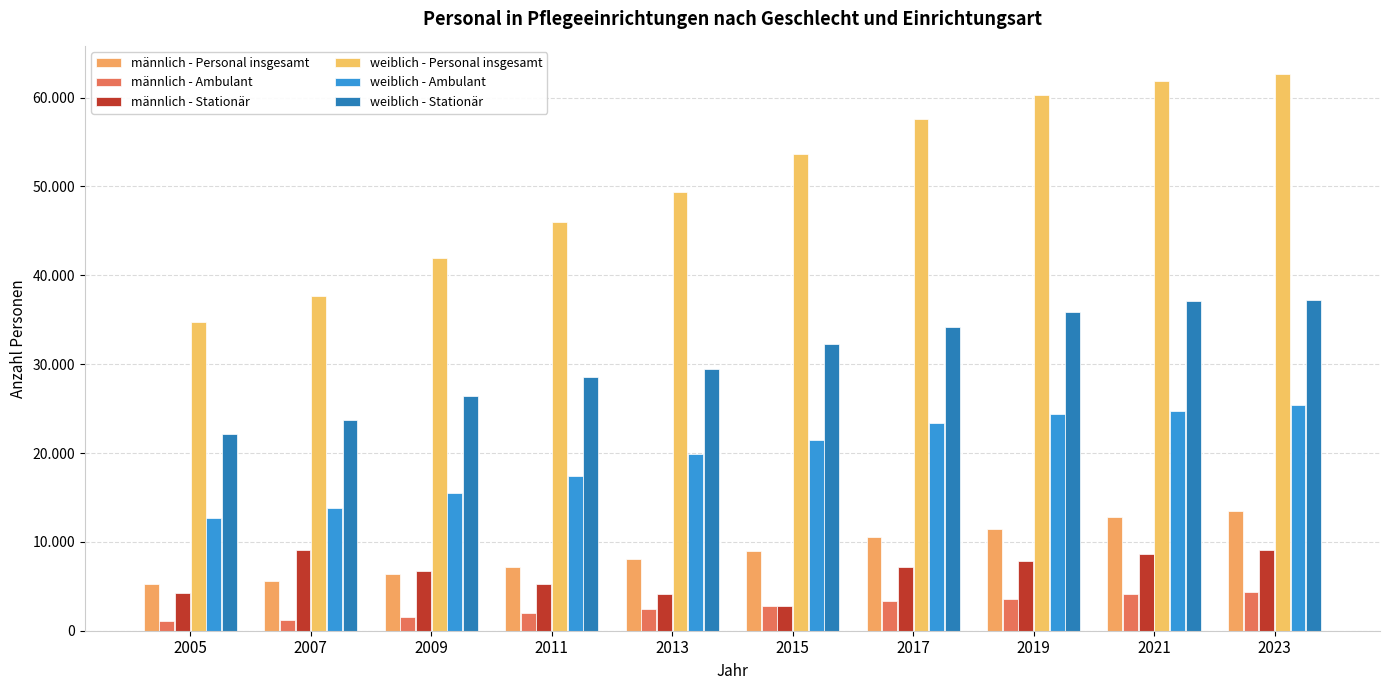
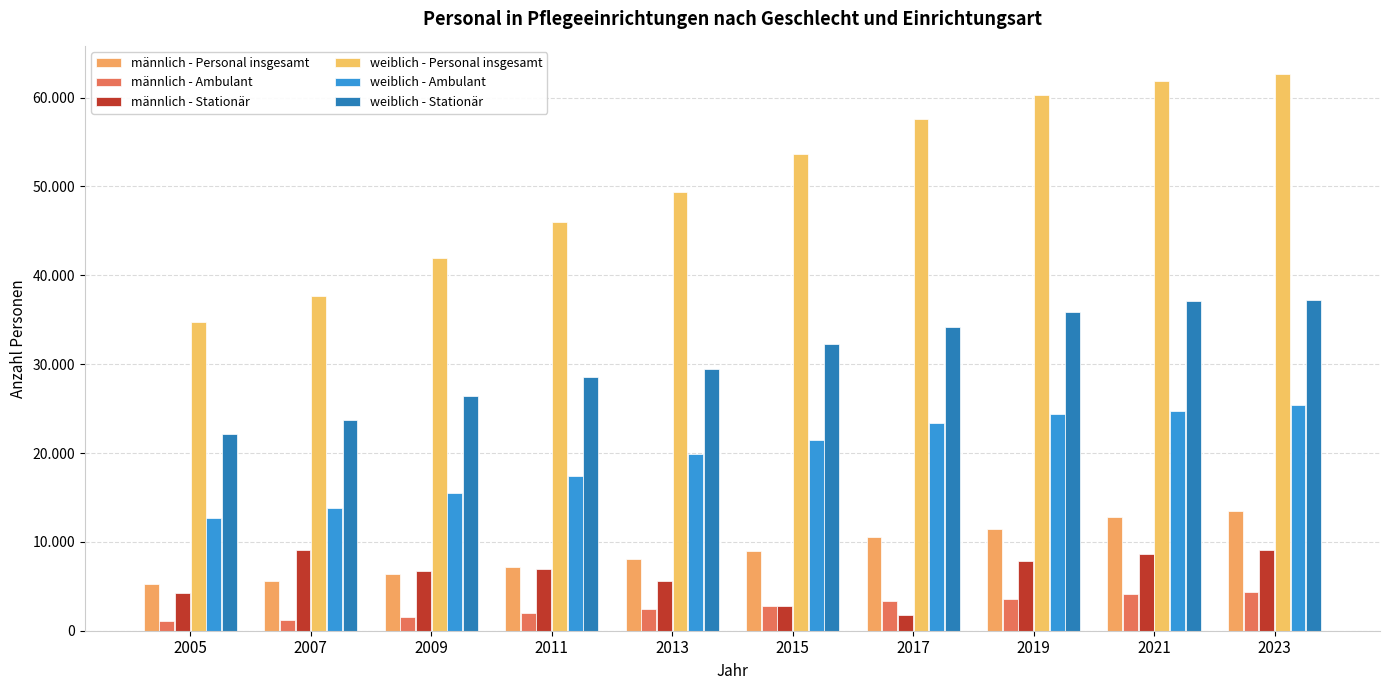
  {
    "männlich - Stationär": {
      "2005": 4,
      "2007": 9,
      "2009": 7,
-     "2011": 5,
-     "2013": 4,
+     "2011": 7,
+     "2013": 6,
      "2015": 3,
-     "2017": 7,
+     "2017": 2,
      "2019": 8,
      "2021": 9,
      "2023": 9
    }
  }
